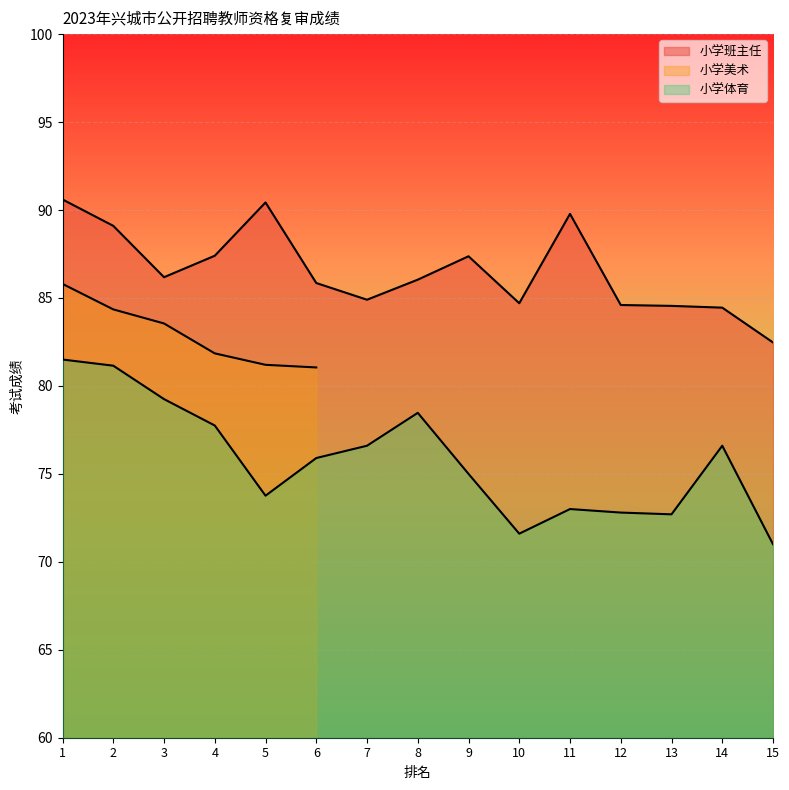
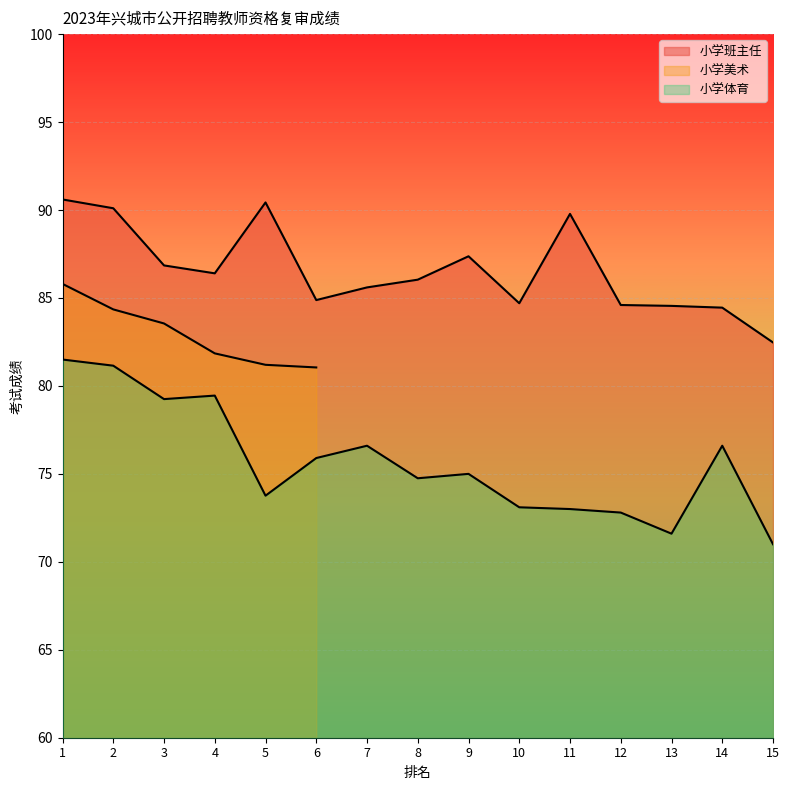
  {
    "小学班主任": {
      "1": 90.6,
-     "2": 89.1,
-     "3": 86.2,
-     "4": 87.4,
+     "2": 90.1,
+     "3": 86.9,
+     "4": 86.4,
      "5": 90.4,
-     "6": 85.9,
-     "7": 84.9,
+     "6": 84.9,
+     "7": 85.6,
      "8": 86.0,
      "9": 87.4,
      "10": 84.7,
      "11": 89.8,
      "12": 84.6,
      "13": 84.6,
      "14": 84.5,
      "15": 82.5
    },
    "小学美术": {
      "1": 85.8,
      "2": 84.4,
      "3": 83.6,
      "4": 81.9,
      "5": 81.2,
      "6": 81.1
    },
    "小学体育": {
      "1": 81.5,
      "2": 81.2,
      "3": 79.3,
-     "4": 77.8,
+     "4": 79.5,
      "5": 73.8,
      "6": 75.9,
      "7": 76.6,
-     "8": 78.5,
+     "8": 74.8,
      "9": 75.0,
-     "10": 71.6,
+     "10": 73.1,
      "11": 73.0,
      "12": 72.8,
-     "13": 72.7,
+     "13": 71.6,
      "14": 76.6,
      "15": 71.0
    }
  }
